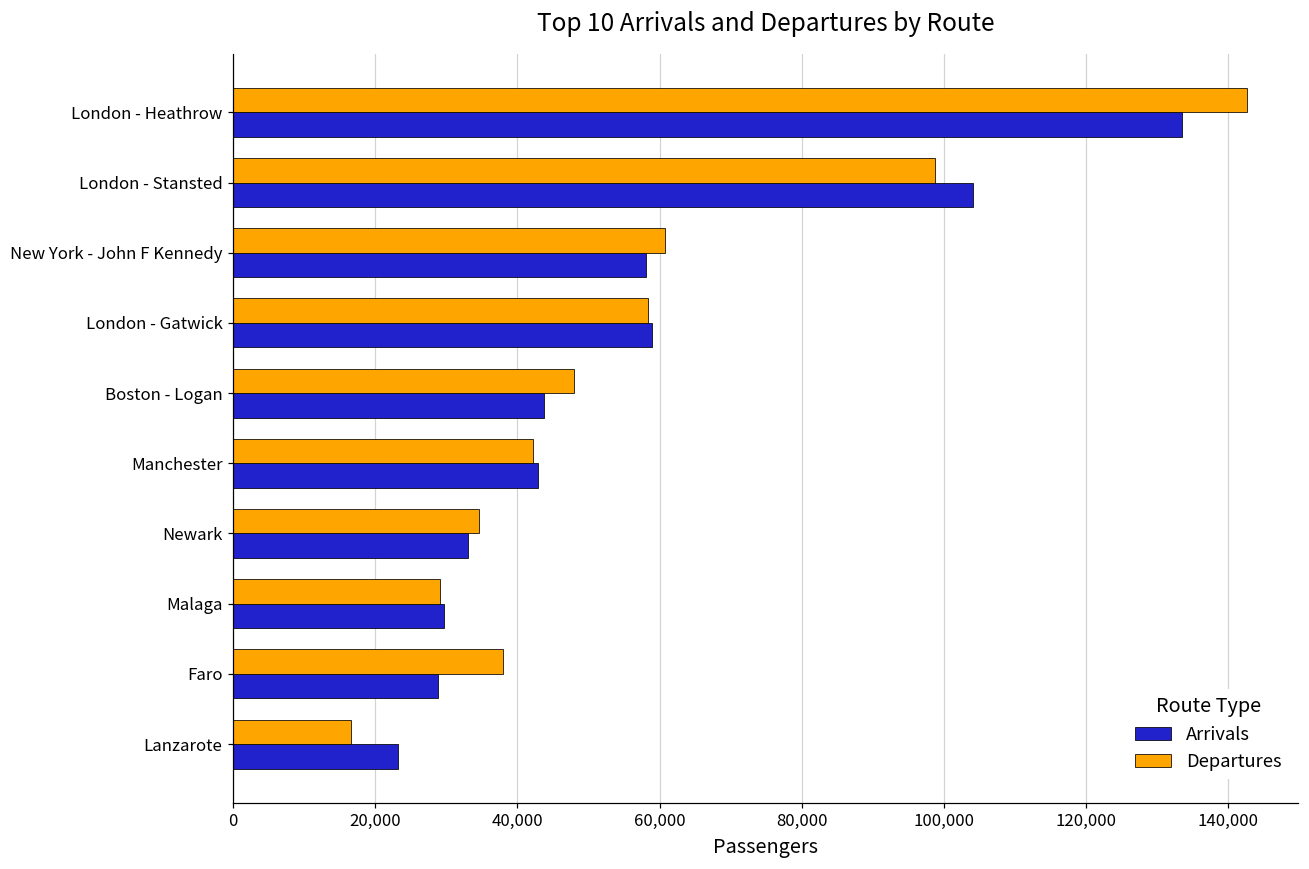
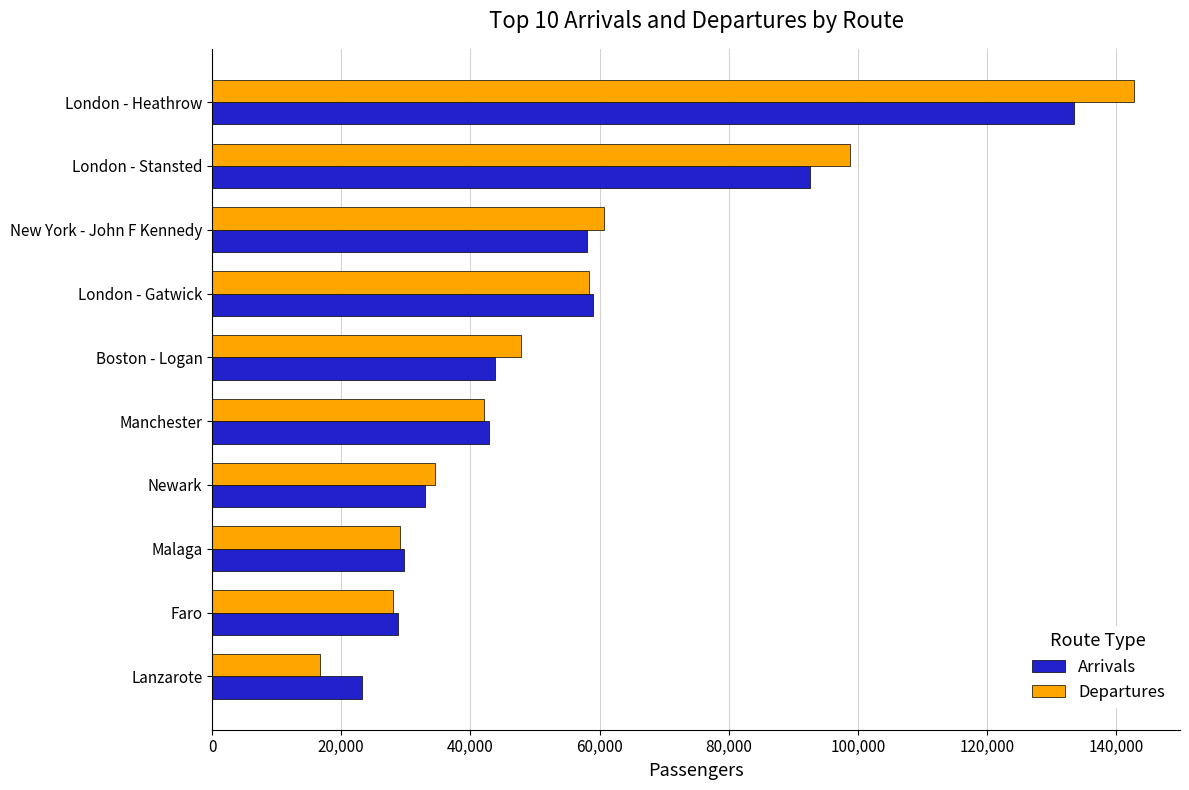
  {
    "Arrivals": {
      "London - Heathrow": "133,000",
-     "London - Stansted": "104,000",
+     "London - Stansted": "93,000",
      "New York - John F Kennedy": "58,000",
      "London - Gatwick": "59,000",
      "Boston - Logan": "44,000",
      "Manchester": "43,000",
      "Newark": "33,000",
      "Malaga": "30,000",
      "Faro": "29,000",
      "Lanzarote": "23,000"
    },
    "Departures": {
      "London - Heathrow": "143,000",
      "London - Stansted": "99,000",
      "New York - John F Kennedy": "61,000",
      "London - Gatwick": "58,000",
      "Boston - Logan": "48,000",
      "Manchester": "42,000",
      "Newark": "35,000",
      "Malaga": "29,000",
-     "Faro": "38,000",
+     "Faro": "28,000",
      "Lanzarote": "17,000"
    }
  }
